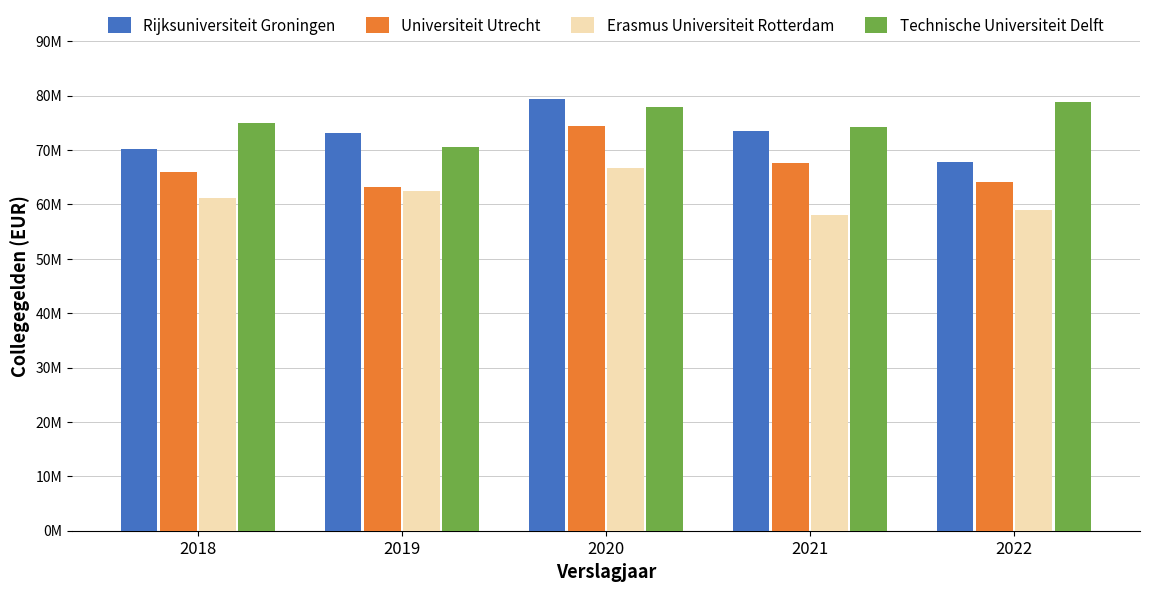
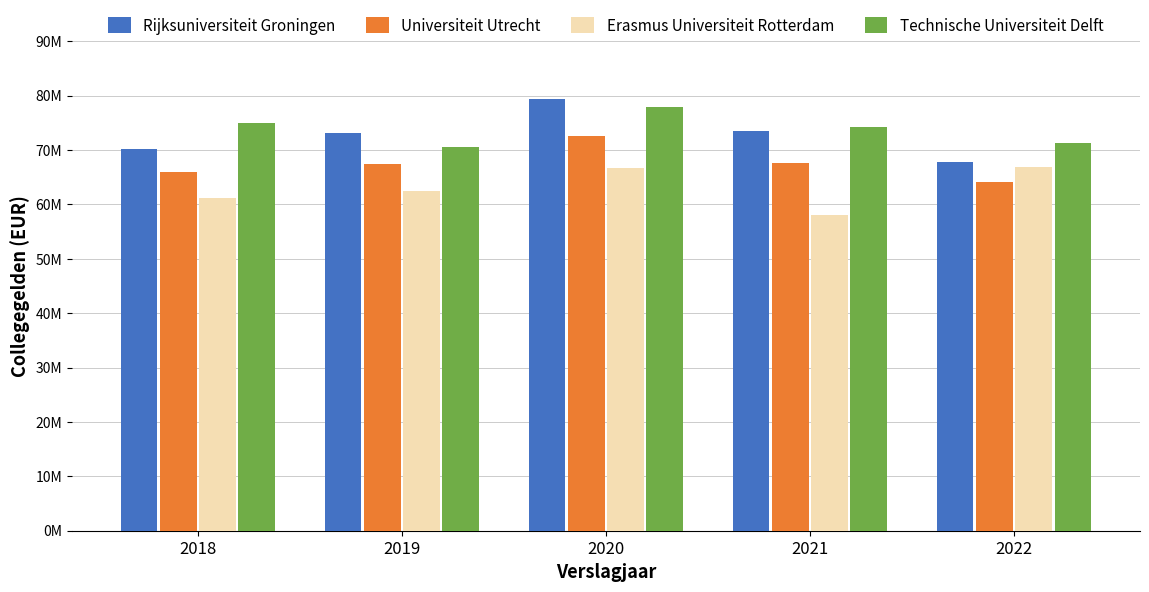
  {
    "Rijksuniversiteit Groningen": {
      "2018": 70000000,
      "2019": 73000000,
      "2020": 79000000,
      "2021": 74000000,
      "2022": 68000000
    },
    "Universiteit Utrecht": {
      "2018": 66000000,
-     "2019": 63000000,
-     "2020": 74000000,
+     "2019": 67000000,
+     "2020": 73000000,
      "2021": 68000000,
      "2022": 64000000
    },
    "Erasmus Universiteit Rotterdam": {
      "2018": 61000000,
      "2019": 62000000,
      "2020": 67000000,
      "2021": 58000000,
-     "2022": 59000000
+     "2022": 67000000
    },
    "Technische Universiteit Delft": {
      "2018": 75000000,
      "2019": 71000000,
      "2020": 78000000,
      "2021": 74000000,
-     "2022": 79000000
+     "2022": 71000000
    }
  }
